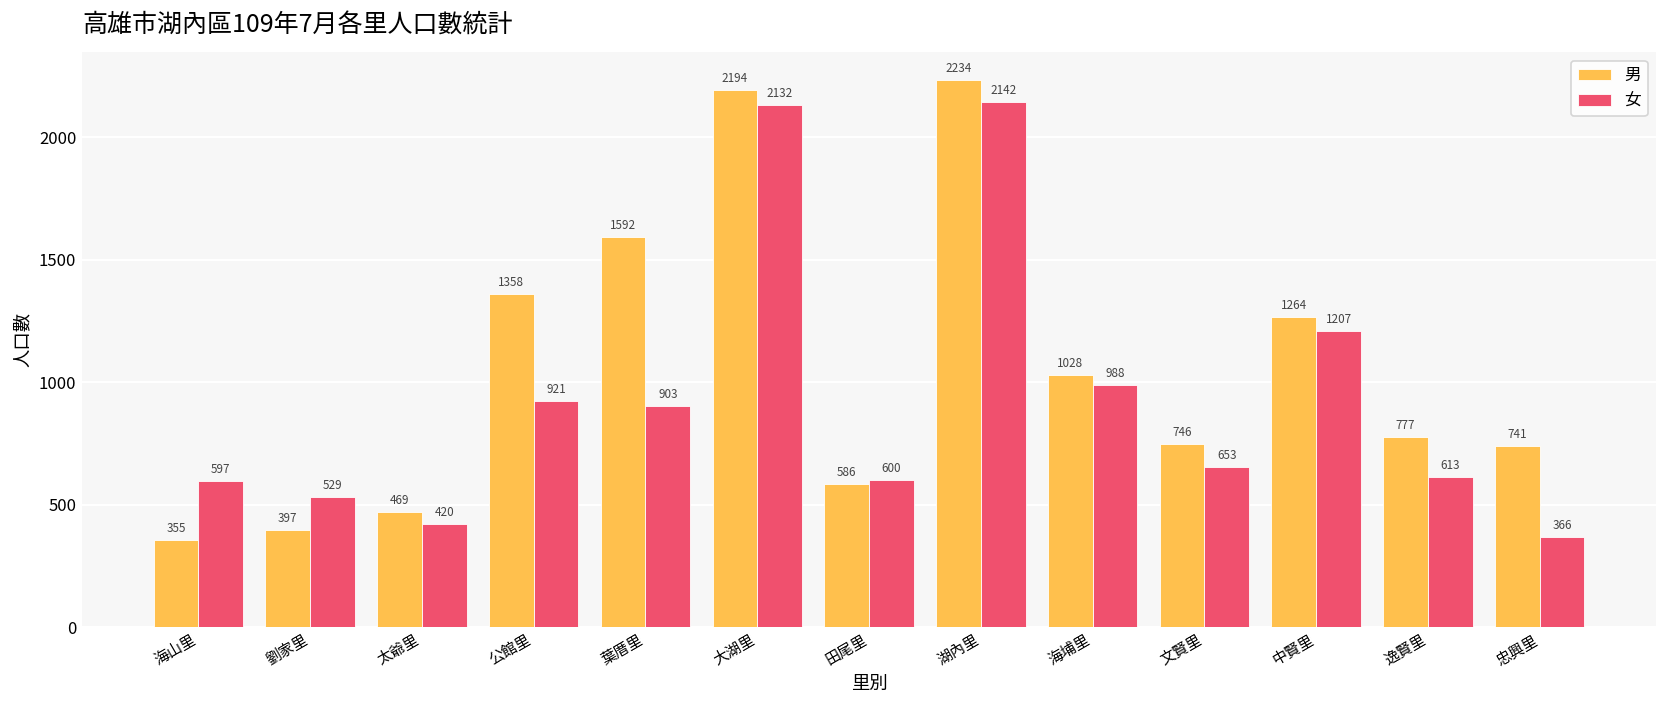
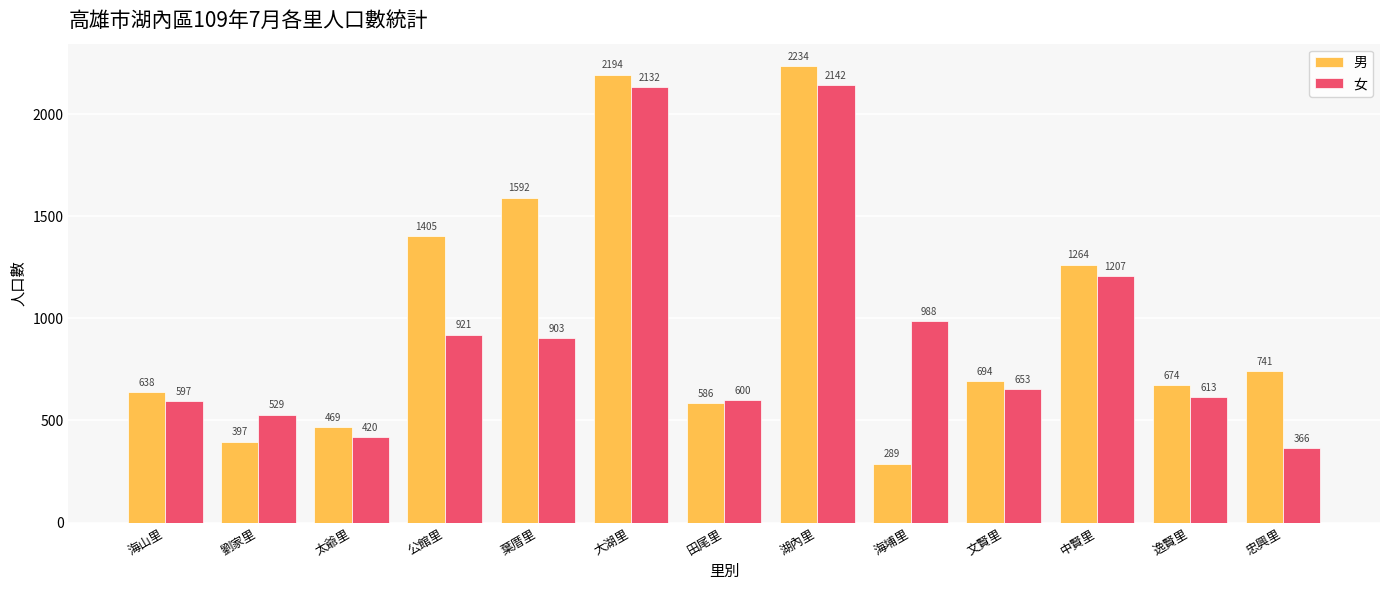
  {
    "男": {
-     "海山里": 355,
+     "海山里": 638,
      "劉家里": 397,
      "太爺里": 469,
-     "公館里": 1358,
+     "公館里": 1405,
      "葉厝里": 1592,
      "大湖里": 2194,
      "田尾里": 586,
      "湖內里": 2234,
-     "海埔里": 1028,
-     "文賢里": 746,
+     "海埔里": 289,
+     "文賢里": 694,
      "中賢里": 1264,
-     "逸賢里": 777,
+     "逸賢里": 674,
      "忠興里": 741
    },
    "女": {
      "海山里": 597,
      "劉家里": 529,
      "太爺里": 420,
      "公館里": 921,
      "葉厝里": 903,
      "大湖里": 2132,
      "田尾里": 600,
      "湖內里": 2142,
      "海埔里": 988,
      "文賢里": 653,
      "中賢里": 1207,
      "逸賢里": 613,
      "忠興里": 366
    }
  }
